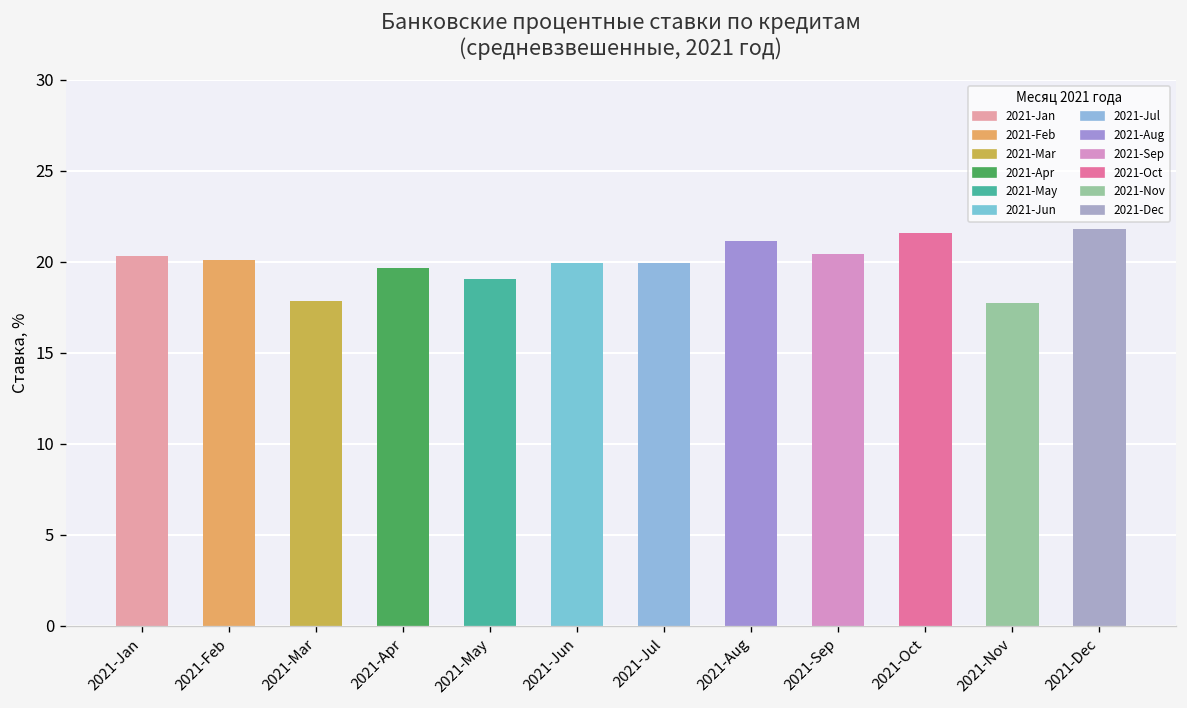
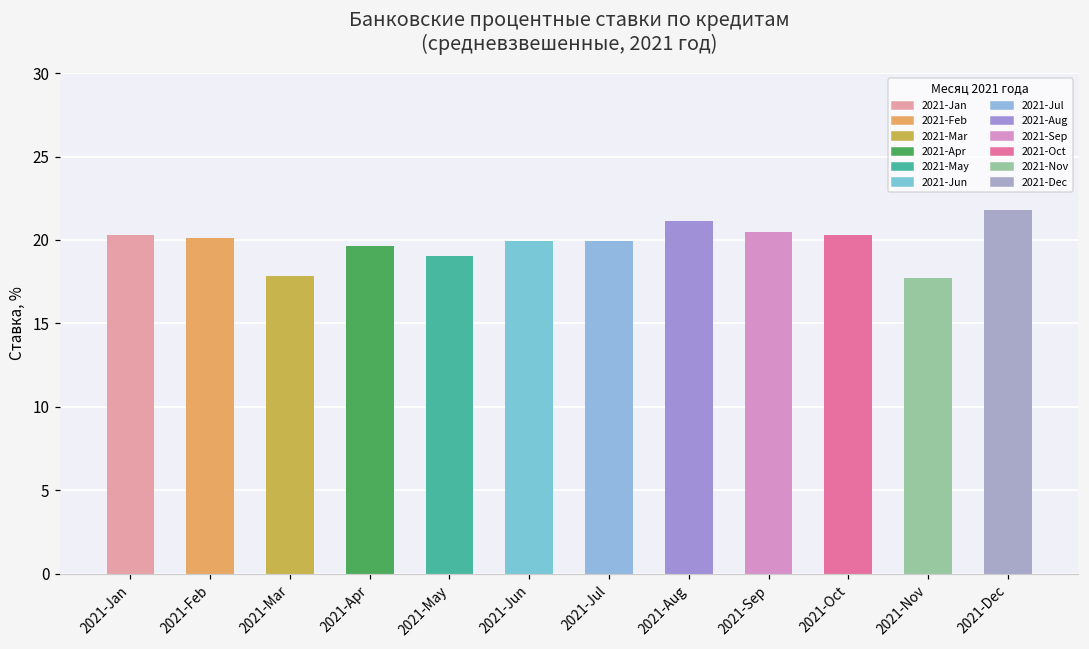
  {
    "2021-Jan": 20.3,
    "2021-Feb": 20.1,
    "2021-Mar": 17.9,
    "2021-Apr": 19.6,
    "2021-May": 19.0,
    "2021-Jun": 20.0,
    "2021-Jul": 19.9,
    "2021-Aug": 21.2,
    "2021-Sep": 20.5,
-   "2021-Oct": 21.6,
+   "2021-Oct": 20.3,
    "2021-Nov": 17.7,
    "2021-Dec": 21.8
  }
